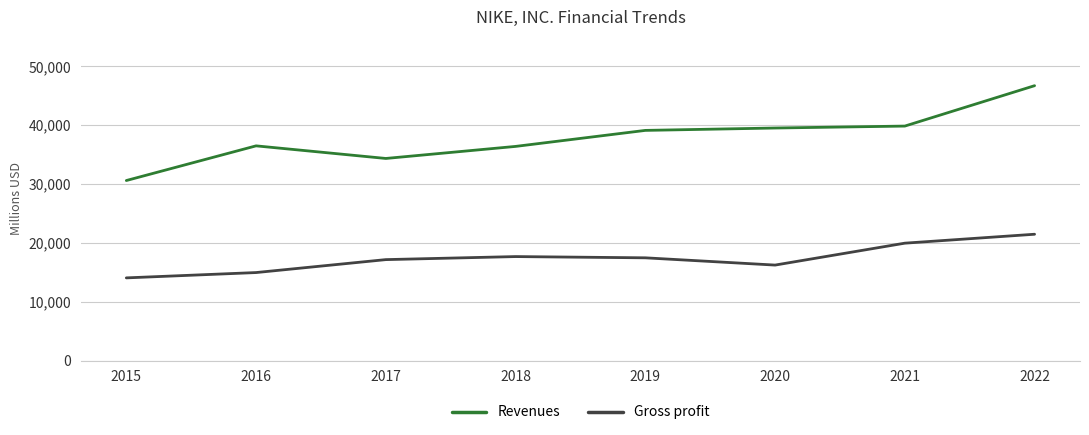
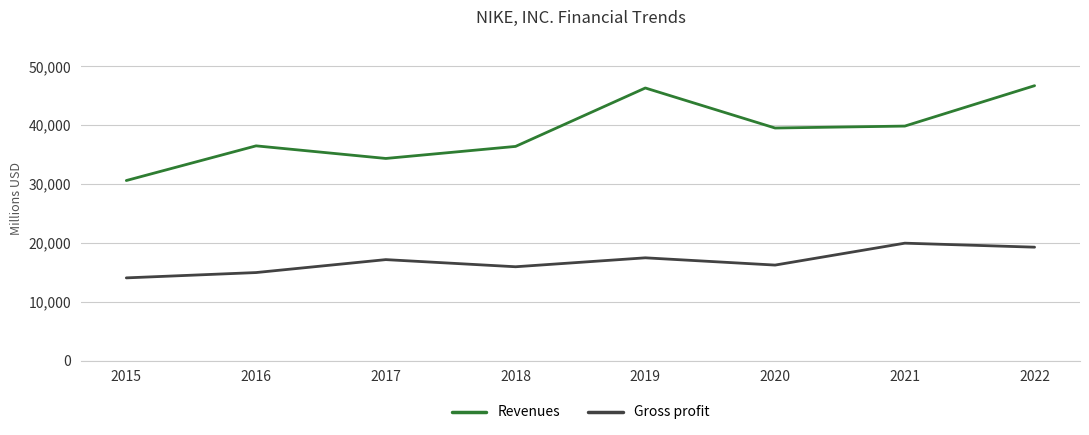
  {
    "Revenues": {
      "2015": "31,000",
      "2016": "36,000",
      "2017": "34,000",
      "2018": "36,000",
-     "2019": "39,000",
+     "2019": "46,000",
      "2020": "40,000",
      "2021": "40,000",
      "2022": "47,000"
    },
    "Gross profit": {
      "2015": "14,000",
      "2016": "15,000",
      "2017": "17,000",
-     "2018": "18,000",
+     "2018": "16,000",
      "2019": "17,000",
      "2020": "16,000",
      "2021": "20,000",
-     "2022": "21,000"
+     "2022": "19,000"
    }
  }
